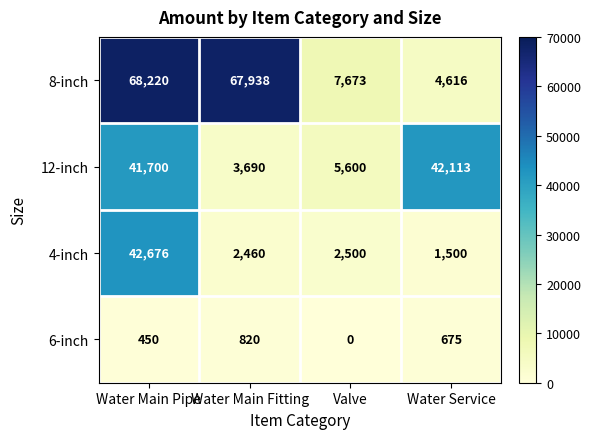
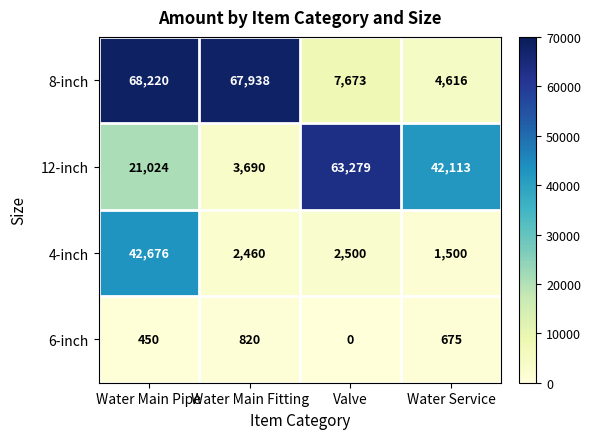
  {
    "8-inch": {
      "Water Main Pipe": "68,220",
      "Water Main Fitting": "67,938",
      "Valve": "7,673",
      "Water Service": "4,616"
    },
    "12-inch": {
-     "Water Main Pipe": "41,700",
+     "Water Main Pipe": "21,024",
      "Water Main Fitting": "3,690",
-     "Valve": "5,600",
+     "Valve": "63,279",
      "Water Service": "42,113"
    },
    "4-inch": {
      "Water Main Pipe": "42,676",
      "Water Main Fitting": "2,460",
      "Valve": "2,500",
      "Water Service": "1,500"
    },
    "6-inch": {
      "Water Main Pipe": "450",
      "Water Main Fitting": "820",
      "Valve": "0",
      "Water Service": "675"
    }
  }
